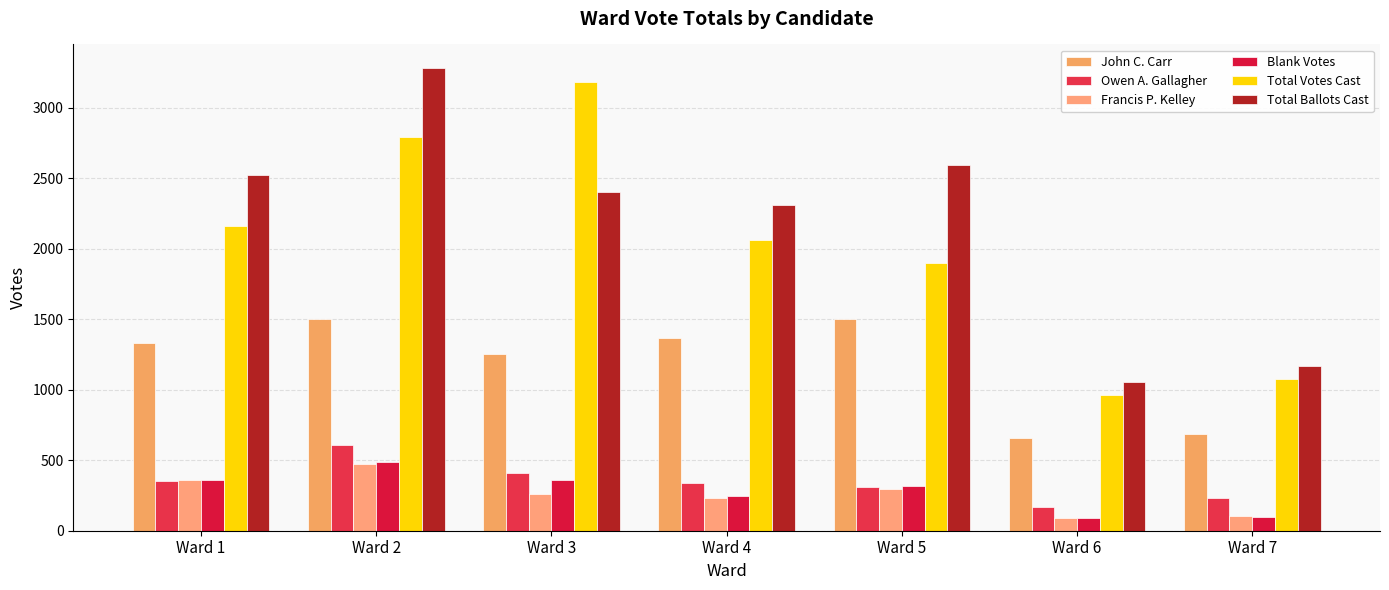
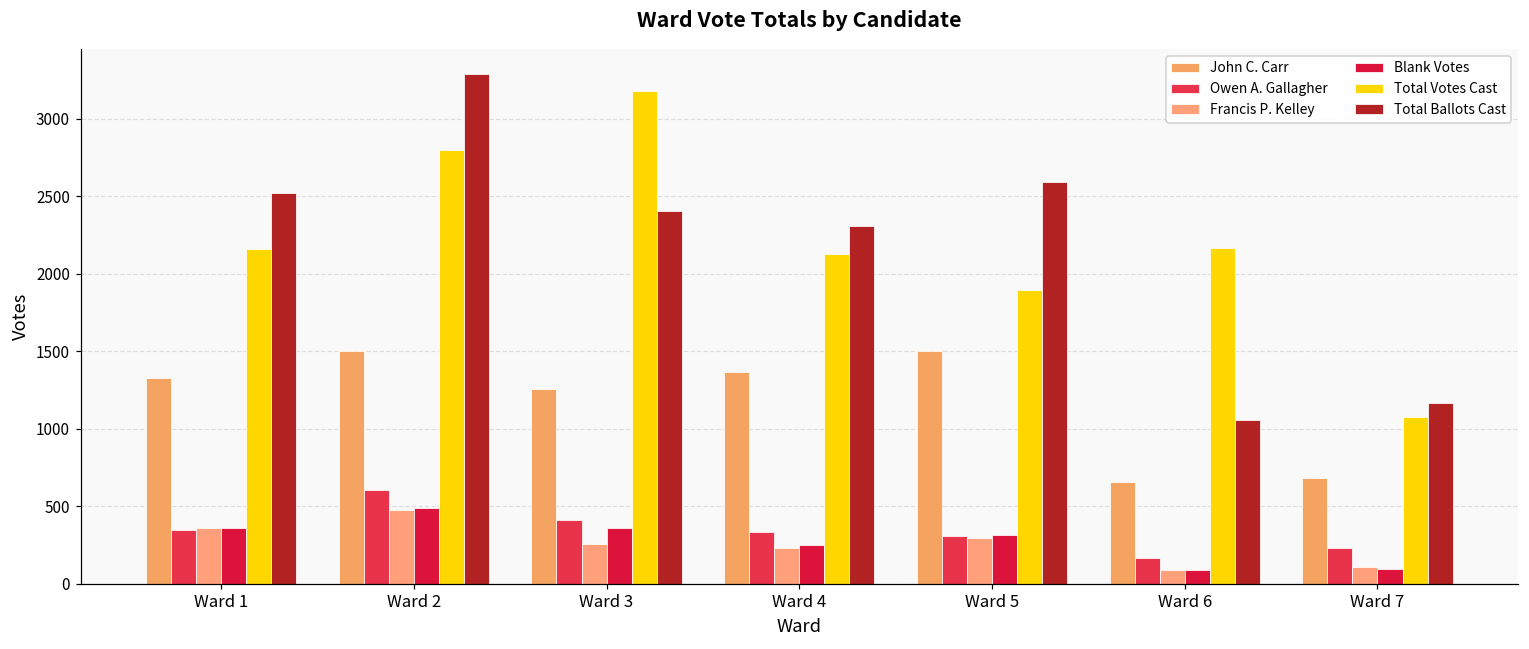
  {
    "Total Votes Cast": {
      "Ward 1": 2160,
      "Ward 2": 2800,
      "Ward 3": 3180,
-     "Ward 4": 2060,
+     "Ward 4": 2130,
      "Ward 5": 1900,
-     "Ward 6": 970,
+     "Ward 6": 2160,
      "Ward 7": 1070
    }
  }
